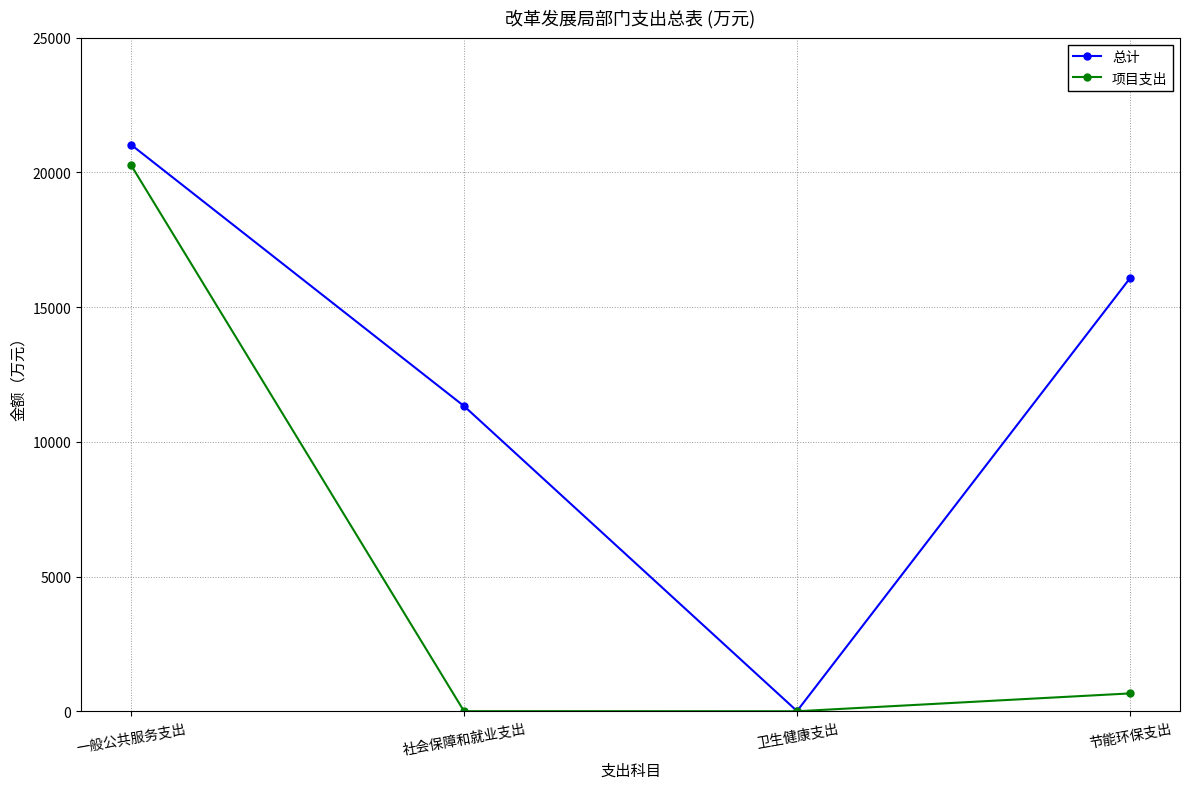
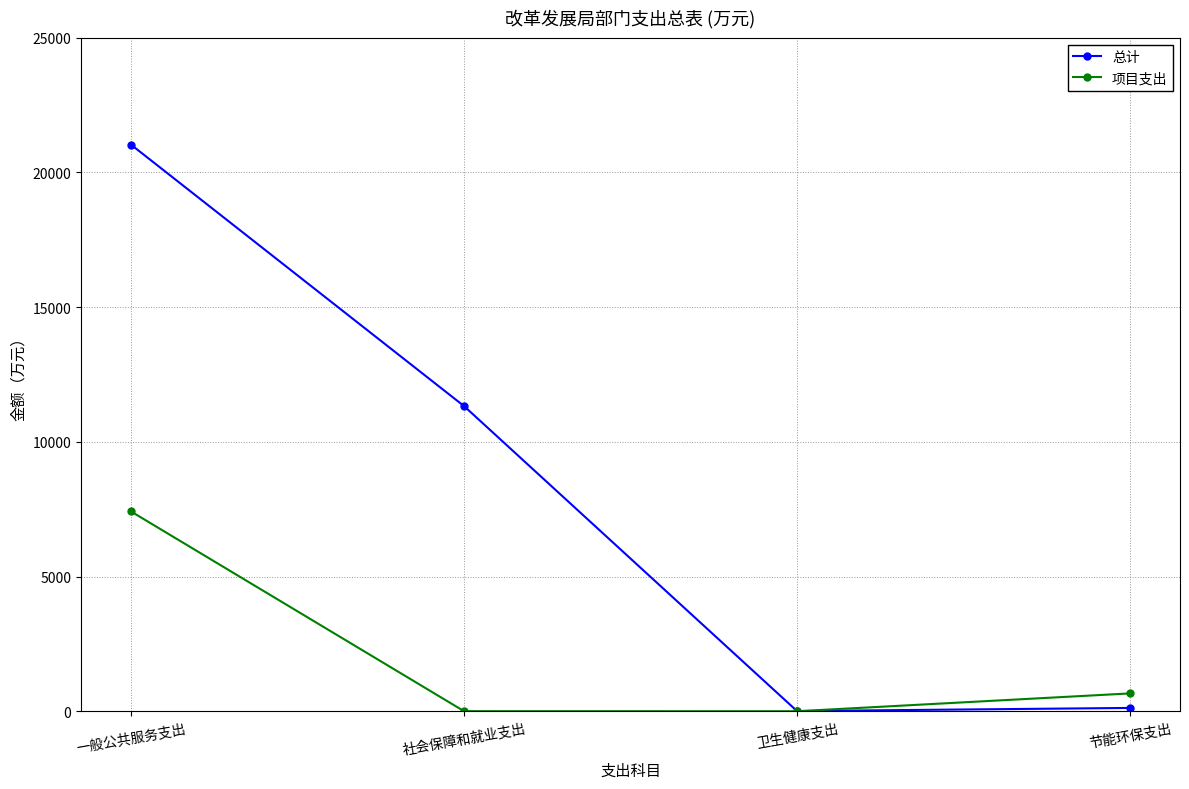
  {
    "总计": {
      "一般公共服务支出": 21000,
      "社会保障和就业支出": 11300,
-     "节能环保支出": 16100
+     "节能环保支出": 100
    },
    "项目支出": {
-     "一般公共服务支出": 20300,
+     "一般公共服务支出": 7400,
      "社会保障和就业支出": 0,
      "节能环保支出": 700
    }
  }
